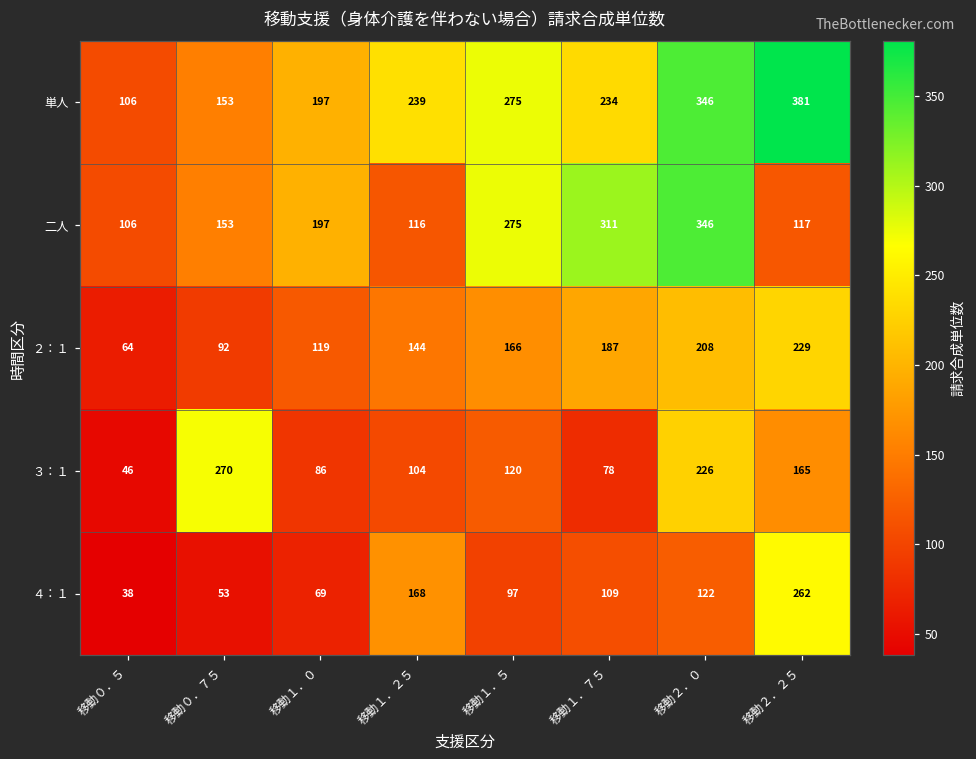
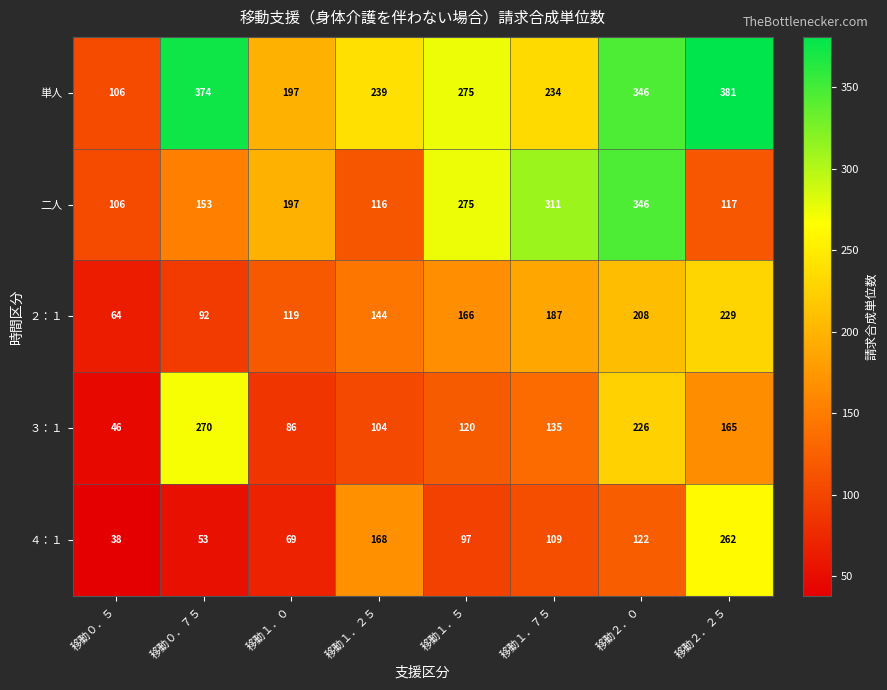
  {
    "単人": {
      "移動０．５": 106,
-     "移動０．７５": 153,
+     "移動０．７５": 374,
      "移動１．０": 197,
      "移動１．２５": 239,
      "移動１．５": 275,
      "移動１．７５": 234,
      "移動２．０": 346,
      "移動２．２５": 381
    },
    "二人": {
      "移動０．５": 106,
      "移動０．７５": 153,
      "移動１．０": 197,
      "移動１．２５": 116,
      "移動１．５": 275,
      "移動１．７５": 311,
      "移動２．０": 346,
      "移動２．２５": 117
    },
    "２：１": {
      "移動０．５": 64,
      "移動０．７５": 92,
      "移動１．０": 119,
      "移動１．２５": 144,
      "移動１．５": 166,
      "移動１．７５": 187,
      "移動２．０": 208,
      "移動２．２５": 229
    },
    "３：１": {
      "移動０．５": 46,
      "移動０．７５": 270,
      "移動１．０": 86,
      "移動１．２５": 104,
      "移動１．５": 120,
-     "移動１．７５": 78,
+     "移動１．７５": 135,
      "移動２．０": 226,
      "移動２．２５": 165
    },
    "４：１": {
      "移動０．５": 38,
      "移動０．７５": 53,
      "移動１．０": 69,
      "移動１．２５": 168,
      "移動１．５": 97,
      "移動１．７５": 109,
      "移動２．０": 122,
      "移動２．２５": 262
    }
  }
